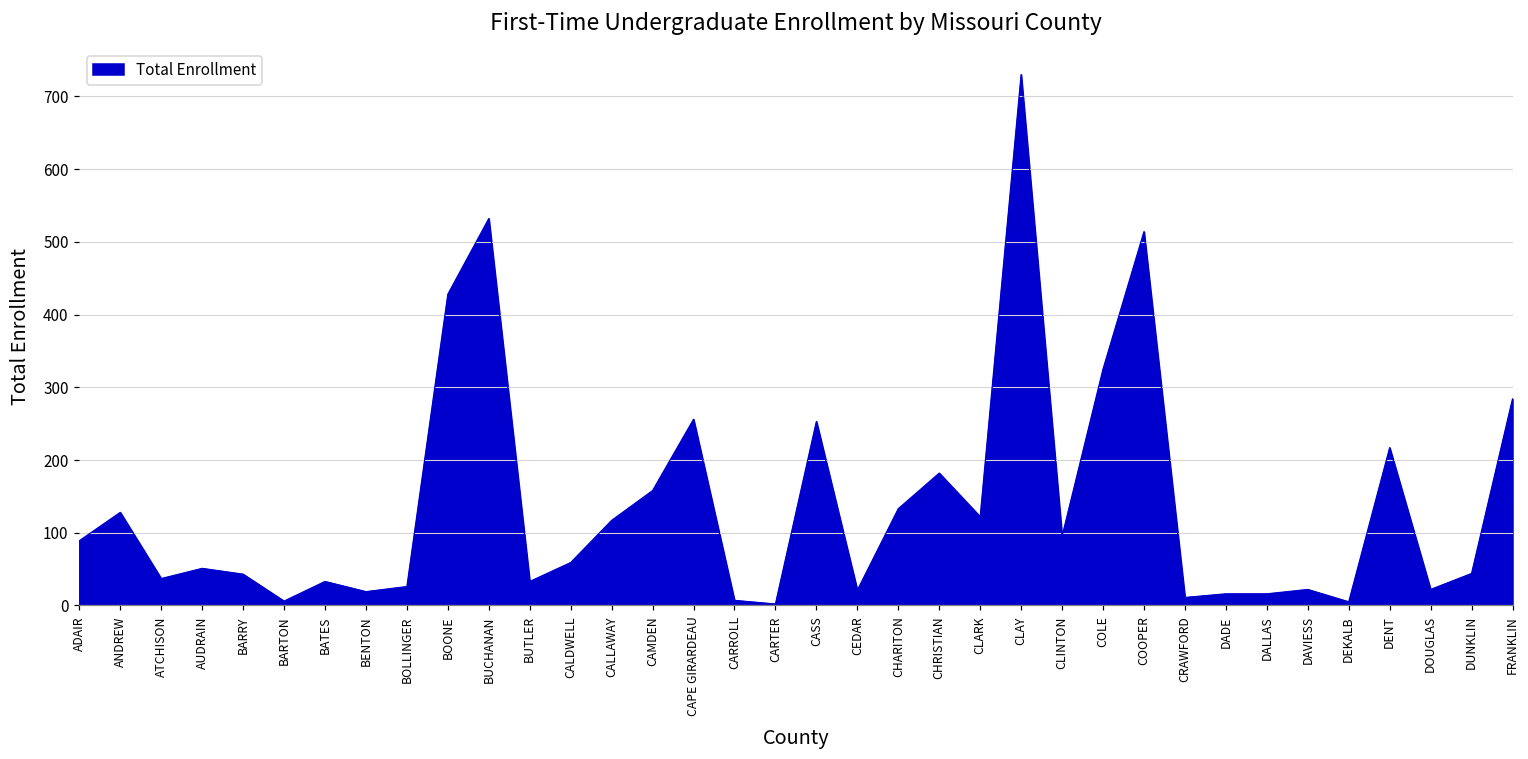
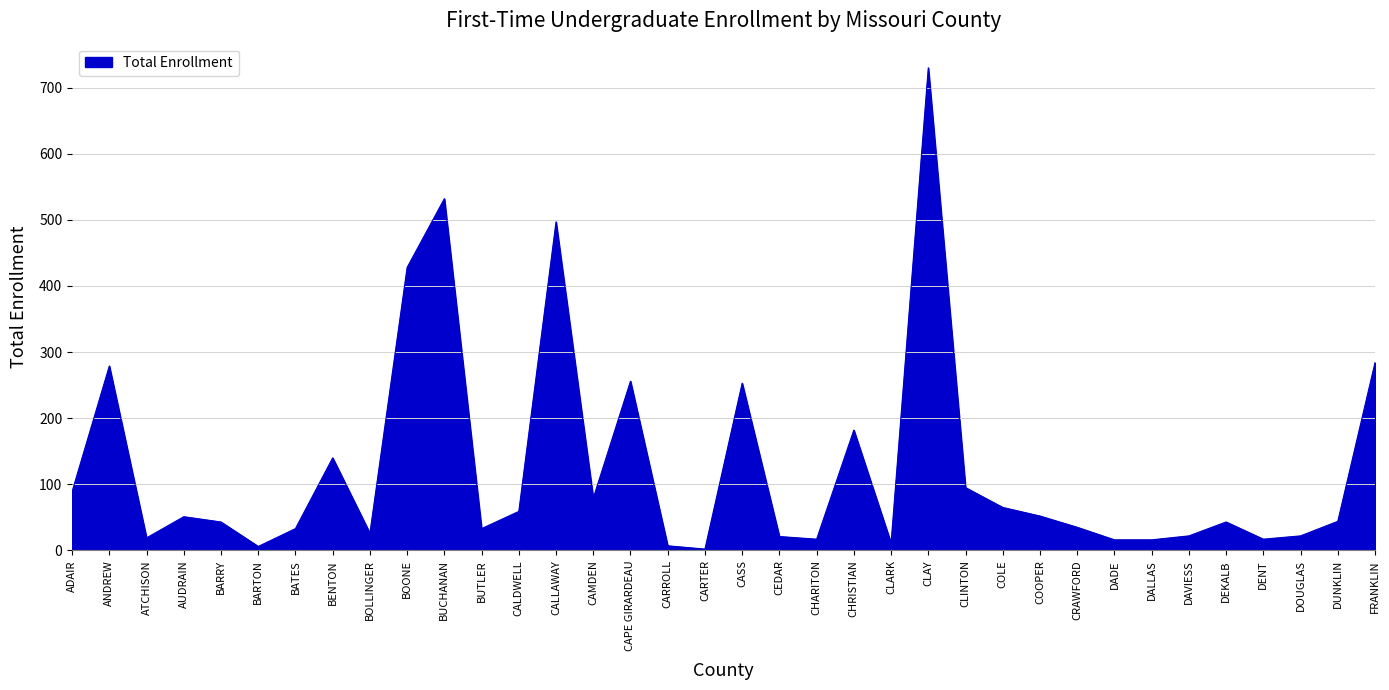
  {
    "ADAIR": 90,
-   "ANDREW": 130,
-   "ATCHISON": 40,
+   "ANDREW": 280,
+   "ATCHISON": 20,
    "AUDRAIN": 50,
    "BARRY": 40,
    "BARTON": 10,
    "BATES": 30,
-   "BENTON": 20,
+   "BENTON": 140,
    "BOLLINGER": 30,
    "BOONE": 430,
    "BUCHANAN": 530,
    "BUTLER": 30,
    "CALDWELL": 60,
-   "CALLAWAY": 120,
-   "CAMDEN": 160,
+   "CALLAWAY": 500,
+   "CAMDEN": 80,
    "CAPE GIRARDEAU": 260,
    "CARROLL": 10,
    "CARTER": 0,
    "CASS": 250,
    "CEDAR": 20,
-   "CHARITON": 130,
+   "CHARITON": 20,
    "CHRISTIAN": 180,
-   "CLARK": 120,
+   "CLARK": 10,
    "CLAY": 730,
    "CLINTON": 100,
-   "COLE": 330,
-   "COOPER": 510,
-   "CRAWFORD": 10,
+   "COLE": 70,
+   "COOPER": 50,
+   "CRAWFORD": 40,
    "DADE": 20,
    "DALLAS": 20,
    "DAVIESS": 20,
-   "DEKALB": 10,
-   "DENT": 220,
+   "DEKALB": 40,
+   "DENT": 20,
    "DOUGLAS": 20,
    "DUNKLIN": 40,
    "FRANKLIN": 280
  }
